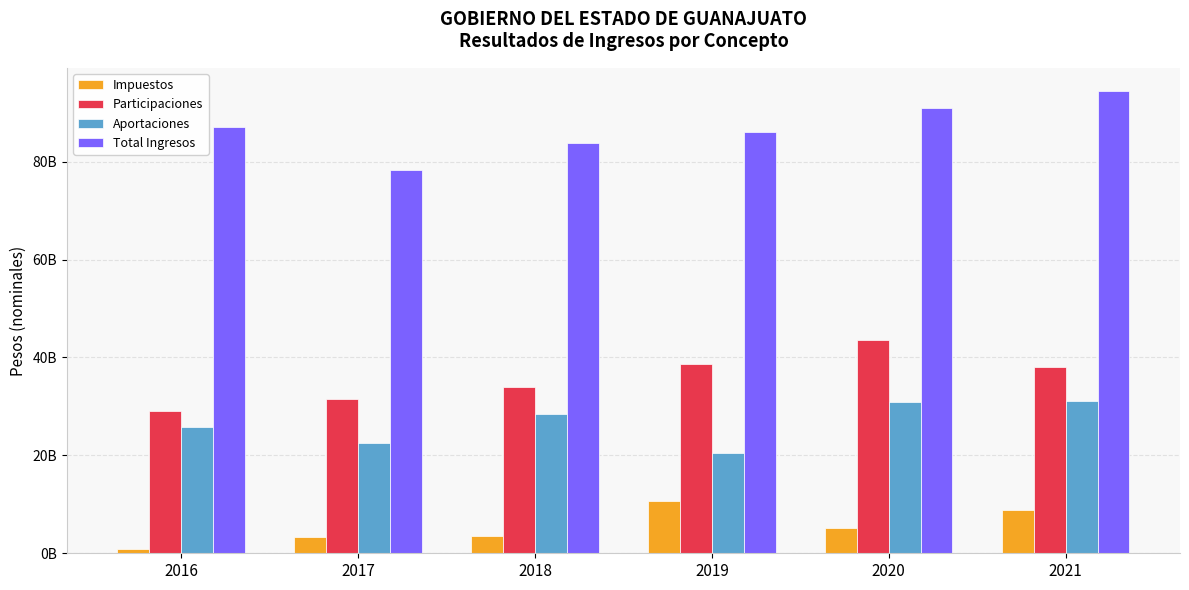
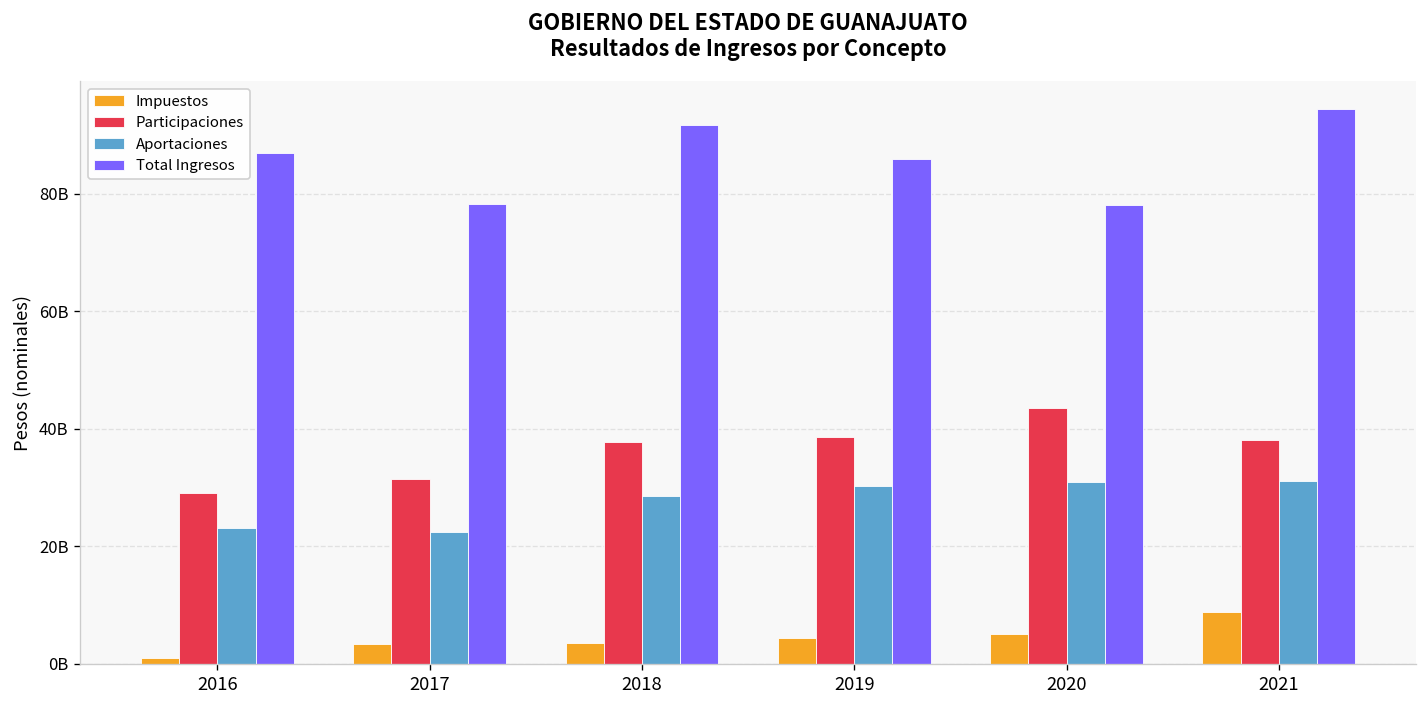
  {
    "Impuestos": {
      "2016": 1000000000,
      "2017": 3000000000,
      "2018": 4000000000,
-     "2019": 11000000000,
+     "2019": 4000000000,
      "2020": 5000000000,
      "2021": 9000000000
    },
    "Participaciones": {
      "2016": 29000000000,
      "2017": 31000000000,
-     "2018": 34000000000,
+     "2018": 38000000000,
      "2019": 39000000000,
      "2020": 44000000000,
      "2021": 38000000000
    },
    "Aportaciones": {
-     "2016": 26000000000,
+     "2016": 23000000000,
      "2017": 22000000000,
      "2018": 29000000000,
-     "2019": 20000000000,
+     "2019": 30000000000,
      "2020": 31000000000,
      "2021": 31000000000
    },
    "Total Ingresos": {
      "2016": 87000000000,
      "2017": 78000000000,
-     "2018": 84000000000,
+     "2018": 92000000000,
      "2019": 86000000000,
-     "2020": 91000000000,
+     "2020": 78000000000,
      "2021": 94000000000
    }
  }
